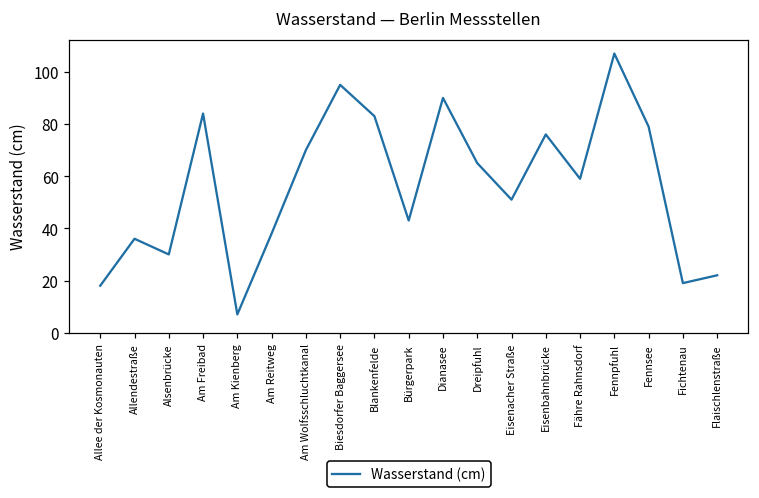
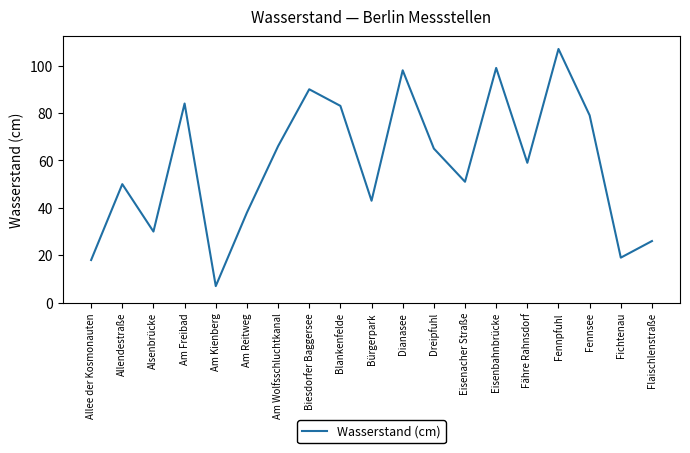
  {
    "Allee der Kosmonauten": 18,
-   "Allendestraße": 36,
+   "Allendestraße": 50,
    "Alsenbrücke": 30,
    "Am Freibad": 84,
    "Am Kienberg": 7,
    "Am Reitweg": 38,
-   "Am Wolfsschluchtkanal": 70,
-   "Biesdorfer Baggersee": 95,
+   "Am Wolfsschluchtkanal": 66,
+   "Biesdorfer Baggersee": 90,
    "Blankenfelde": 83,
    "Bürgerpark": 43,
-   "Dianasee": 90,
+   "Dianasee": 98,
    "Dreipfuhl": 65,
    "Eisenacher Straße": 51,
-   "Eisenbahnbrücke": 76,
+   "Eisenbahnbrücke": 99,
    "Fähre Rahnsdorf": 59,
    "Fennpfuhl": 107,
    "Fennsee": 79,
    "Fichtenau": 19,
-   "Flaischlenstraße": 22
+   "Flaischlenstraße": 26
  }
